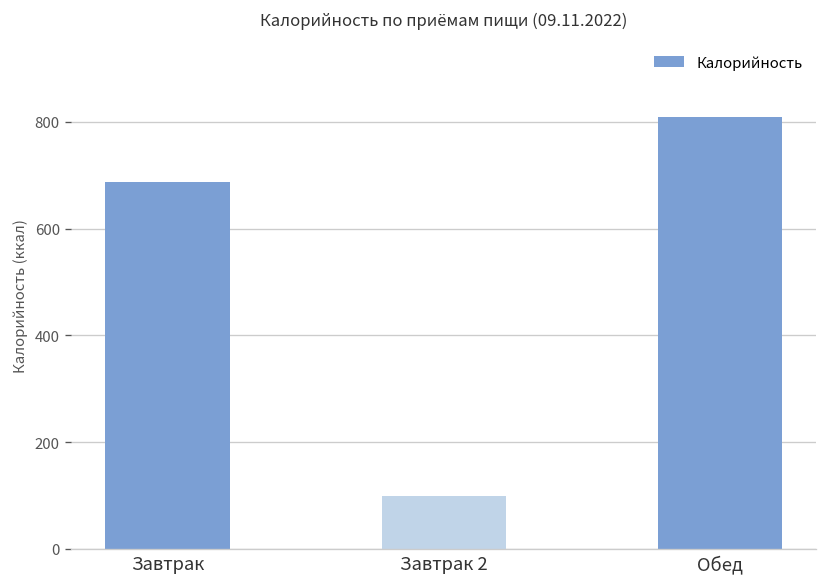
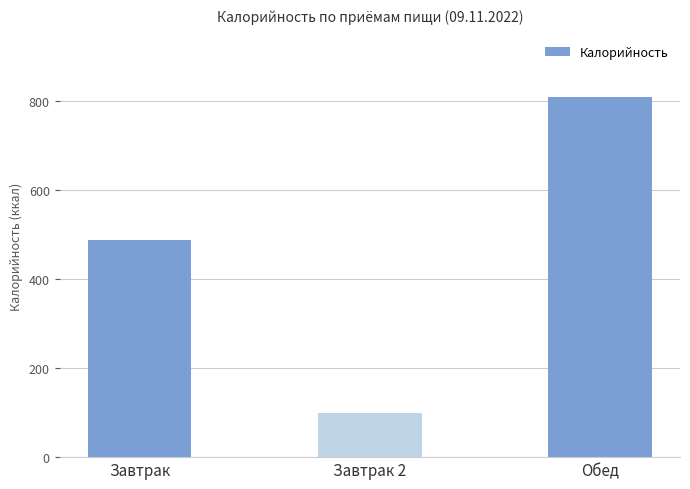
  {
-   "Завтрак": 690,
+   "Завтрак": 490,
    "Завтрак 2": 100,
    "Обед": 810
  }
